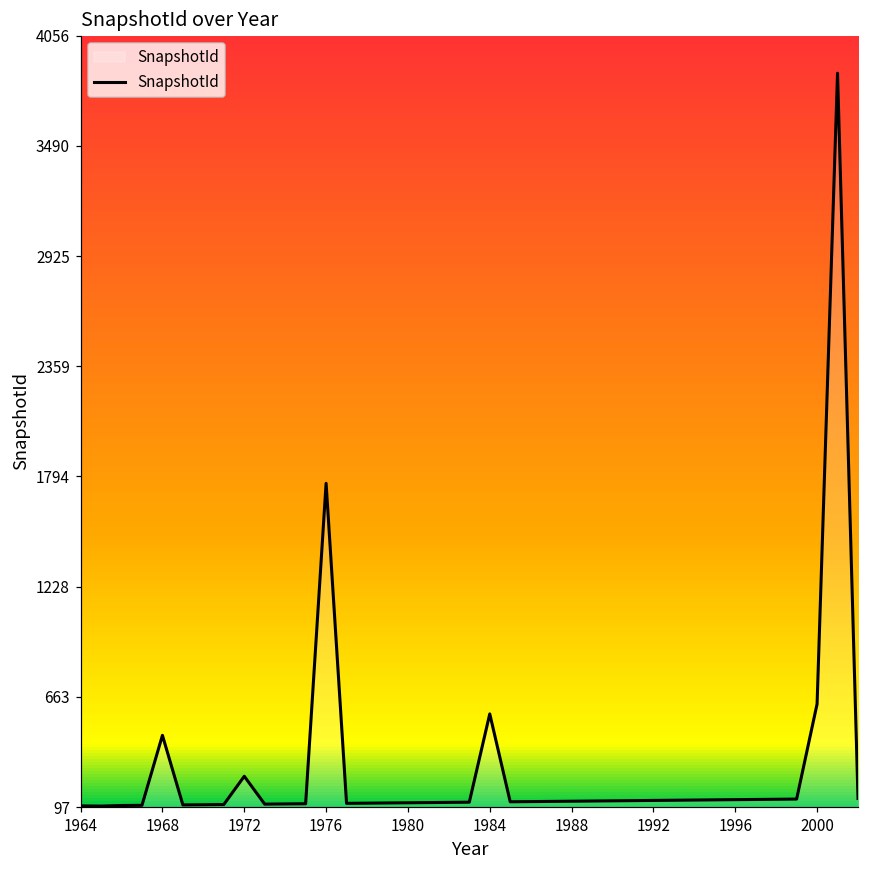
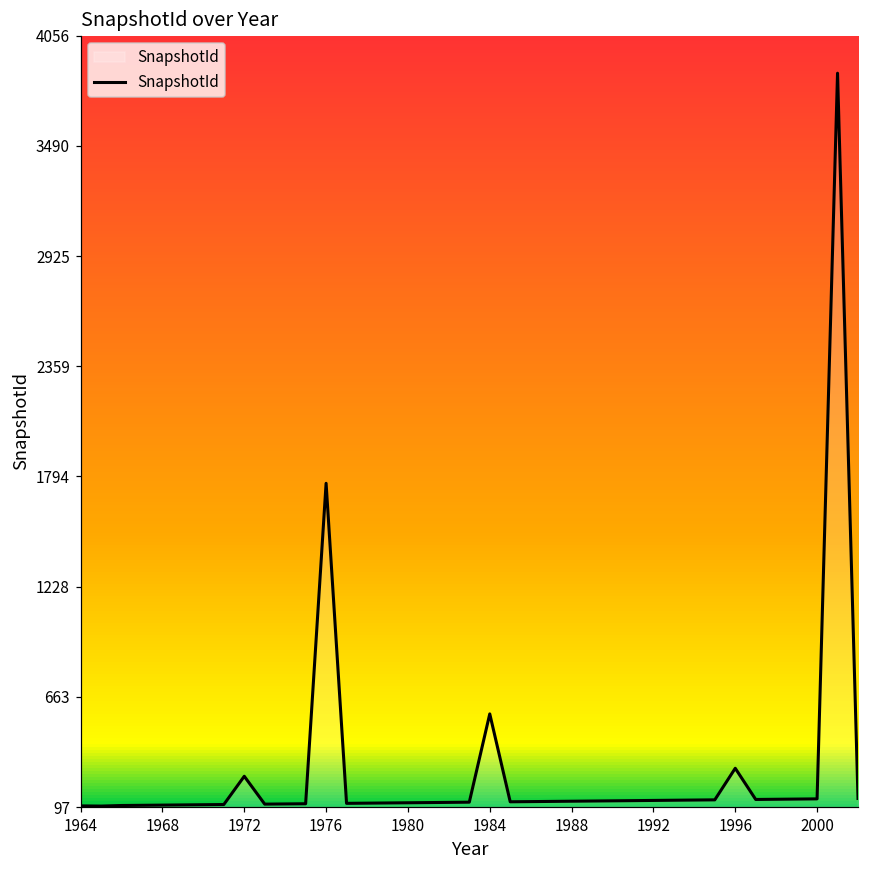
  {
    "1964": 100,
-   "1968": 470,
+   "1968": 110,
    "1972": 260,
    "1976": 1760,
    "1980": 120,
    "1984": 580,
    "1988": 130,
    "1992": 130,
-   "1996": 140,
-   "2000": 630
+   "1996": 300,
+   "2000": 140
  }
